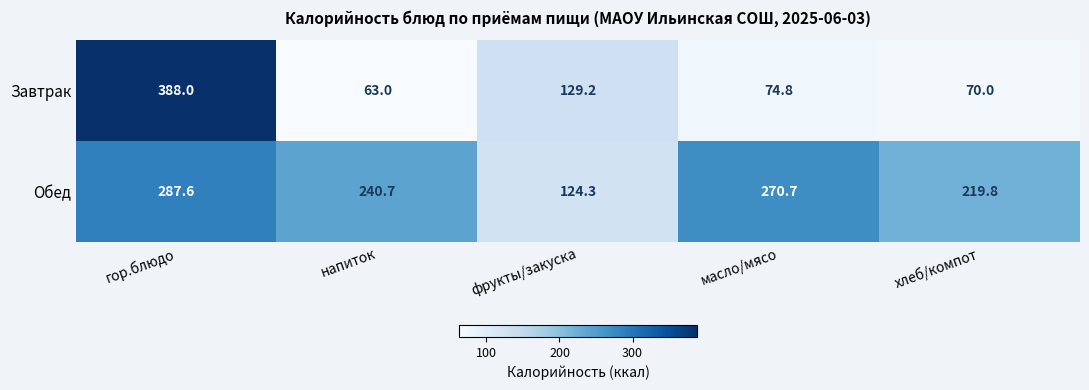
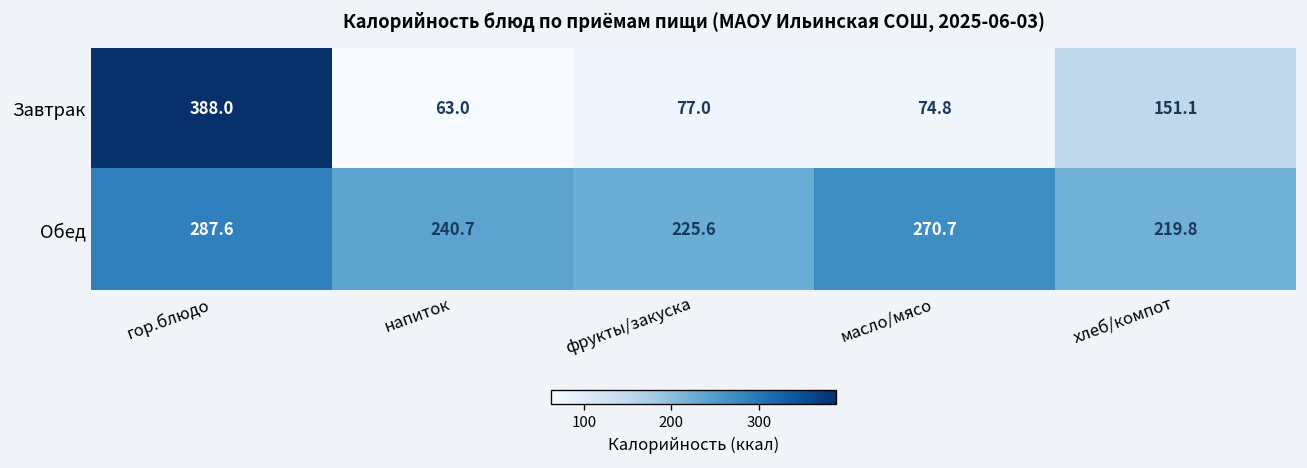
  {
    "Завтрак": {
      "гор.блюдо": 388.0,
      "напиток": 63.0,
-     "фрукты/закуска": 129.2,
+     "фрукты/закуска": 77.0,
      "масло/мясо": 74.8,
-     "хлеб/компот": 70.0
+     "хлеб/компот": 151.1
    },
    "Обед": {
      "гор.блюдо": 287.6,
      "напиток": 240.7,
-     "фрукты/закуска": 124.3,
+     "фрукты/закуска": 225.6,
      "масло/мясо": 270.7,
      "хлеб/компот": 219.8
    }
  }
